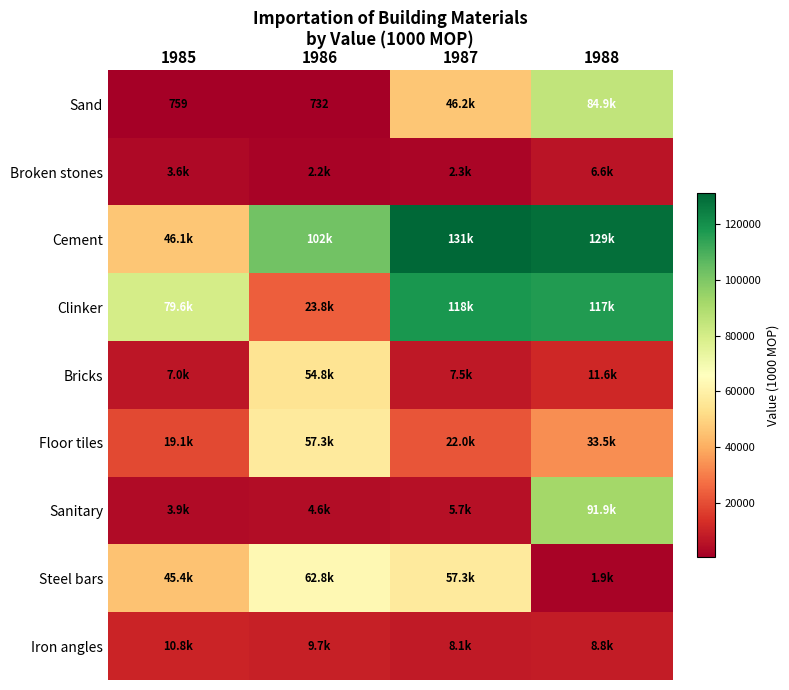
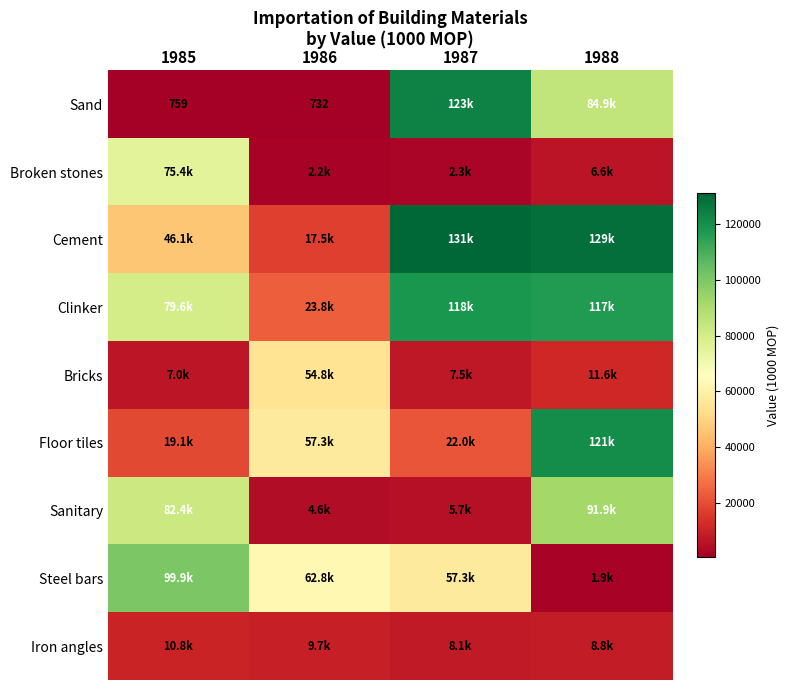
  {
    "Sand": {
      "1985": "759",
      "1986": "732",
-     "1987": "46.2k",
+     "1987": "123k",
      "1988": "84.9k"
    },
    "Broken stones": {
-     "1985": "3.6k",
+     "1985": "75.4k",
      "1986": "2.2k",
      "1987": "2.3k",
      "1988": "6.6k"
    },
    "Cement": {
      "1985": "46.1k",
-     "1986": "102k",
+     "1986": "17.5k",
      "1987": "131k",
      "1988": "129k"
    },
    "Clinker": {
      "1985": "79.6k",
      "1986": "23.8k",
      "1987": "118k",
      "1988": "117k"
    },
    "Bricks": {
      "1985": "7.0k",
      "1986": "54.8k",
      "1987": "7.5k",
      "1988": "11.6k"
    },
    "Floor tiles": {
      "1985": "19.1k",
      "1986": "57.3k",
      "1987": "22.0k",
-     "1988": "33.5k"
+     "1988": "121k"
    },
    "Sanitary": {
-     "1985": "3.9k",
+     "1985": "82.4k",
      "1986": "4.6k",
      "1987": "5.7k",
      "1988": "91.9k"
    },
    "Steel bars": {
-     "1985": "45.4k",
+     "1985": "99.9k",
      "1986": "62.8k",
      "1987": "57.3k",
      "1988": "1.9k"
    },
    "Iron angles": {
      "1985": "10.8k",
      "1986": "9.7k",
      "1987": "8.1k",
      "1988": "8.8k"
    }
  }
